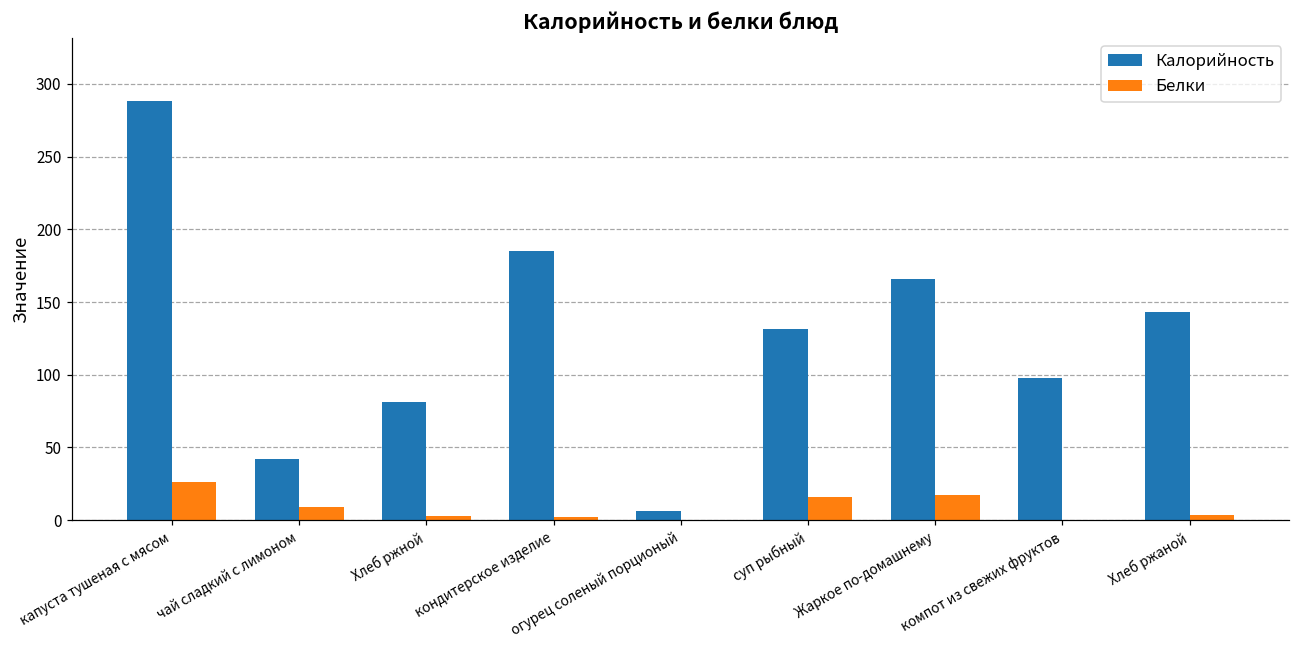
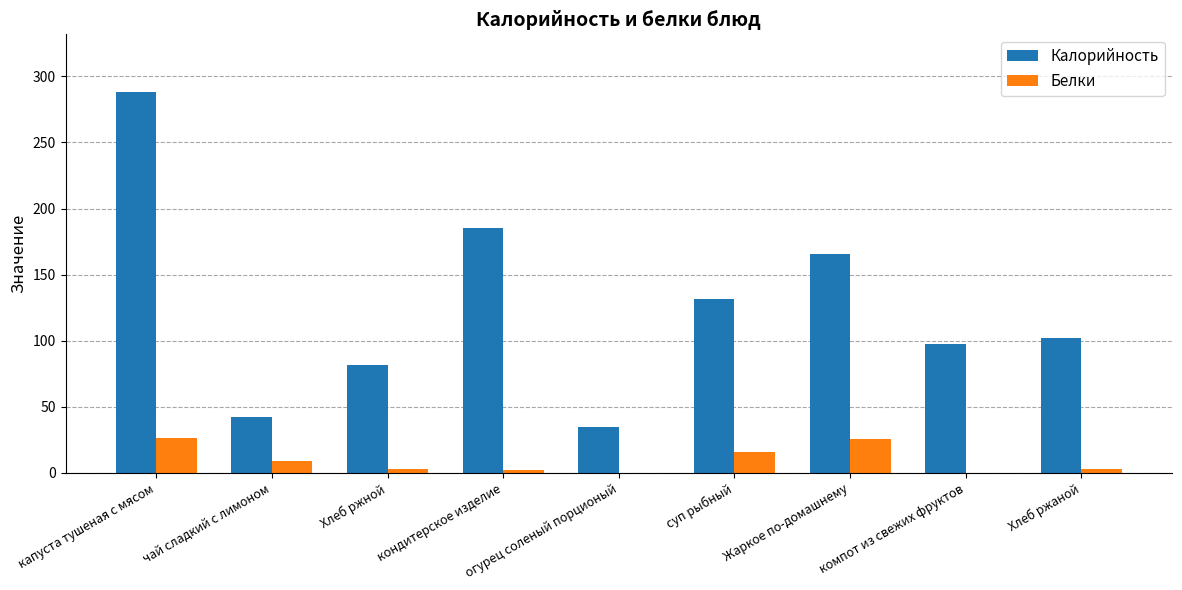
  {
    "Калорийность": {
      "капуста тушеная с мясом": 289,
      "чай сладкий с лимоном": 42,
      "Хлеб ржной": 82,
      "кондитерское изделие": 185,
-     "огурец соленый порционый": 6,
+     "огурец соленый порционый": 35,
      "суп рыбный": 132,
      "Жаркое по-домашнему": 166,
      "компот из свежих фруктов": 98,
-     "Хлеб ржаной": 143
+     "Хлеб ржаной": 102
    },
    "Белки": {
      "капуста тушеная с мясом": 26,
      "чай сладкий с лимоном": 9,
      "Хлеб ржной": 3,
      "кондитерское изделие": 3,
      "огурец соленый порционый": 0,
      "суп рыбный": 16,
-     "Жаркое по-домашнему": 17,
+     "Жаркое по-домашнему": 26,
      "Хлеб ржаной": 3
    }
  }
